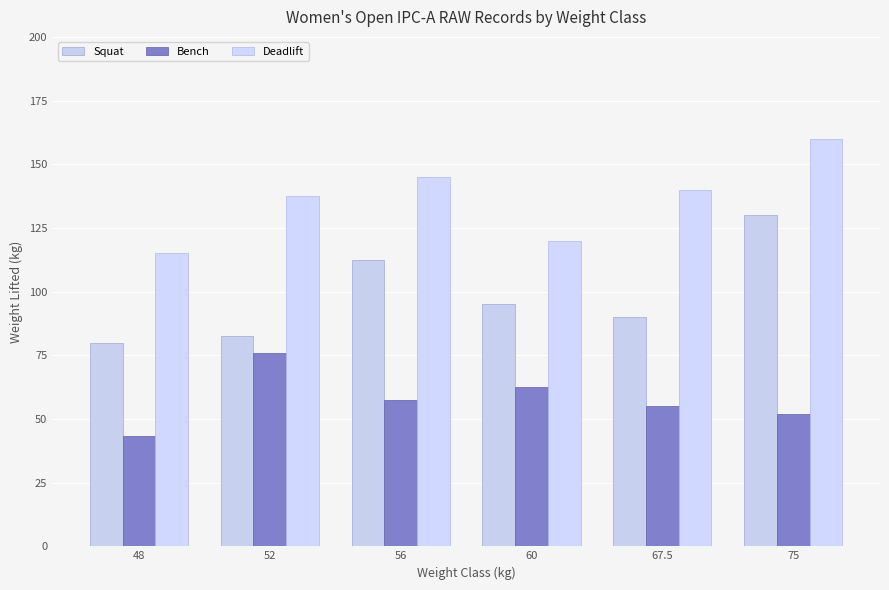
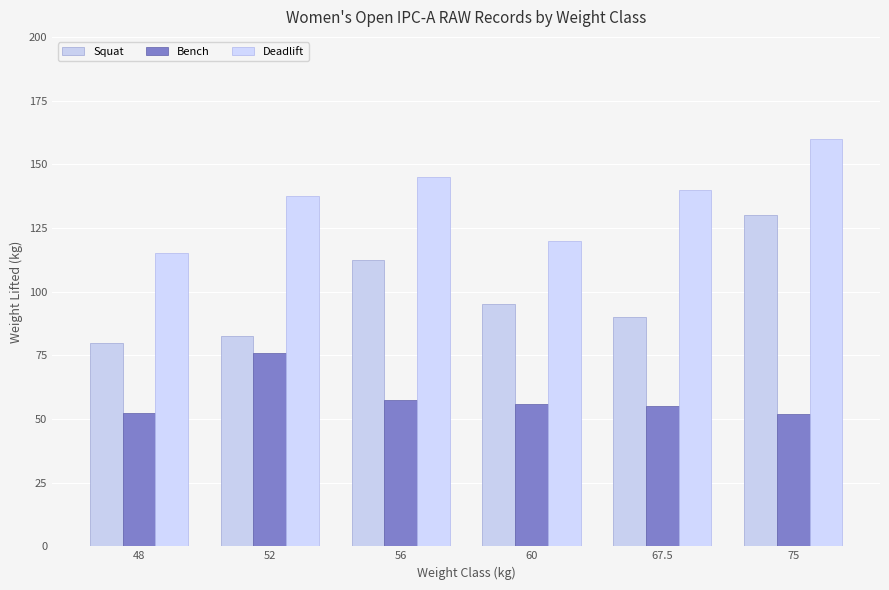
  {
    "Bench": {
-     "48": 44,
+     "48": 53,
      "52": 76,
      "56": 58,
-     "60": 63,
+     "60": 56,
      "67.5": 55,
      "75": 52
    }
  }
